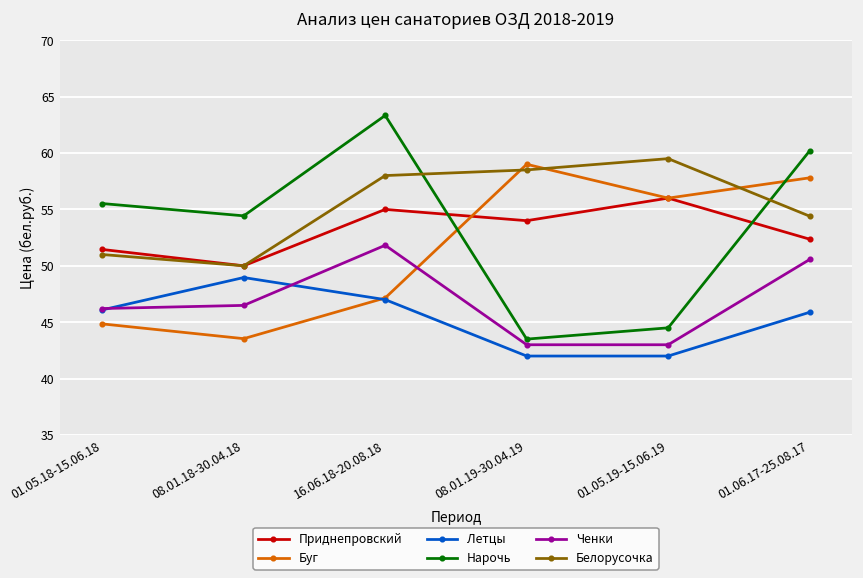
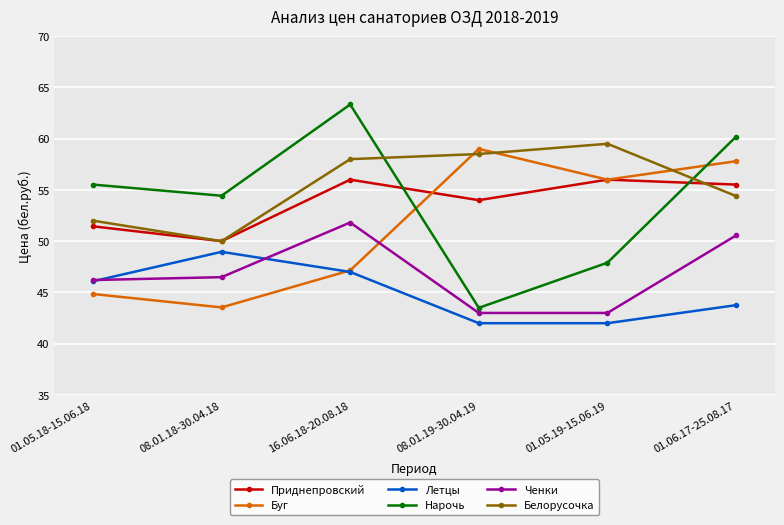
  {
    "Приднепровский": {
      "01.05.18-15.06.18": 51.5,
-     "16.06.18-20.08.18": 55,
+     "16.06.18-20.08.18": 56,
      "08.01.19-30.04.19": 54.0,
-     "01.06.17-25.08.17": 52.4
+     "01.06.17-25.08.17": 55.5
    },
    "Буг": {
      "01.05.18-15.06.18": 44.9,
      "08.01.18-30.04.18": 43.5,
      "08.01.19-30.04.19": 59.0,
      "01.06.17-25.08.17": 57.8
    },
    "Летцы": {
      "08.01.18-30.04.18": 49.0,
      "08.01.19-30.04.19": 42.0,
      "01.05.19-15.06.19": 42.0,
-     "01.06.17-25.08.17": 45.9
+     "01.06.17-25.08.17": 43.8
    },
    "Нарочь": {
      "01.05.18-15.06.18": 55.5,
      "08.01.18-30.04.18": 54.4,
      "16.06.18-20.08.18": 63.3,
      "08.01.19-30.04.19": 43.5,
-     "01.05.19-15.06.19": 44.5,
+     "01.05.19-15.06.19": 47.9,
      "01.06.17-25.08.17": 60.2
    },
    "Ченки": {
      "08.01.18-30.04.18": 46.5,
      "16.06.18-20.08.18": 51.8,
      "08.01.19-30.04.19": 43.0,
      "01.05.19-15.06.19": 43.0,
      "01.06.17-25.08.17": 50.6
    },
    "Белорусочка": {
-     "01.05.18-15.06.18": 51,
+     "01.05.18-15.06.18": 52,
      "16.06.18-20.08.18": 58,
      "08.01.19-30.04.19": 58.5,
      "01.05.19-15.06.19": 59.5,
      "01.06.17-25.08.17": 54.4
    }
  }
